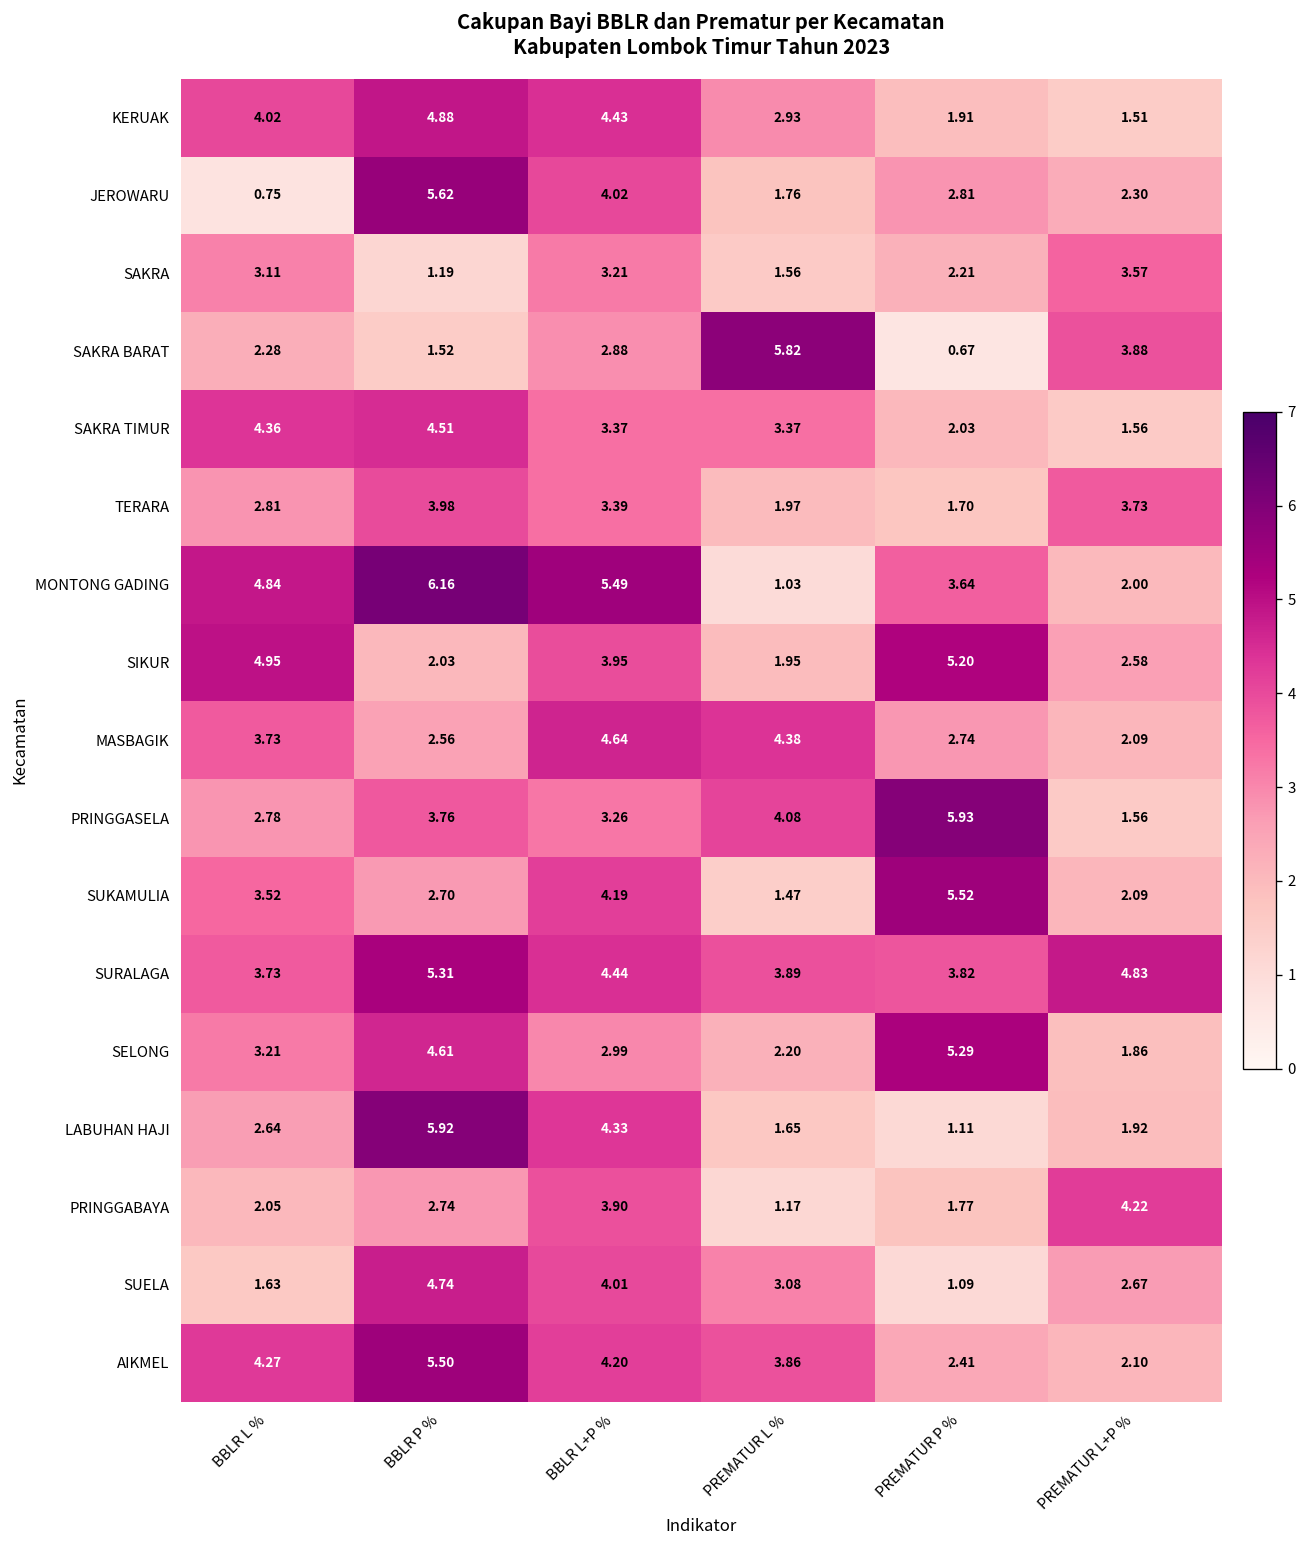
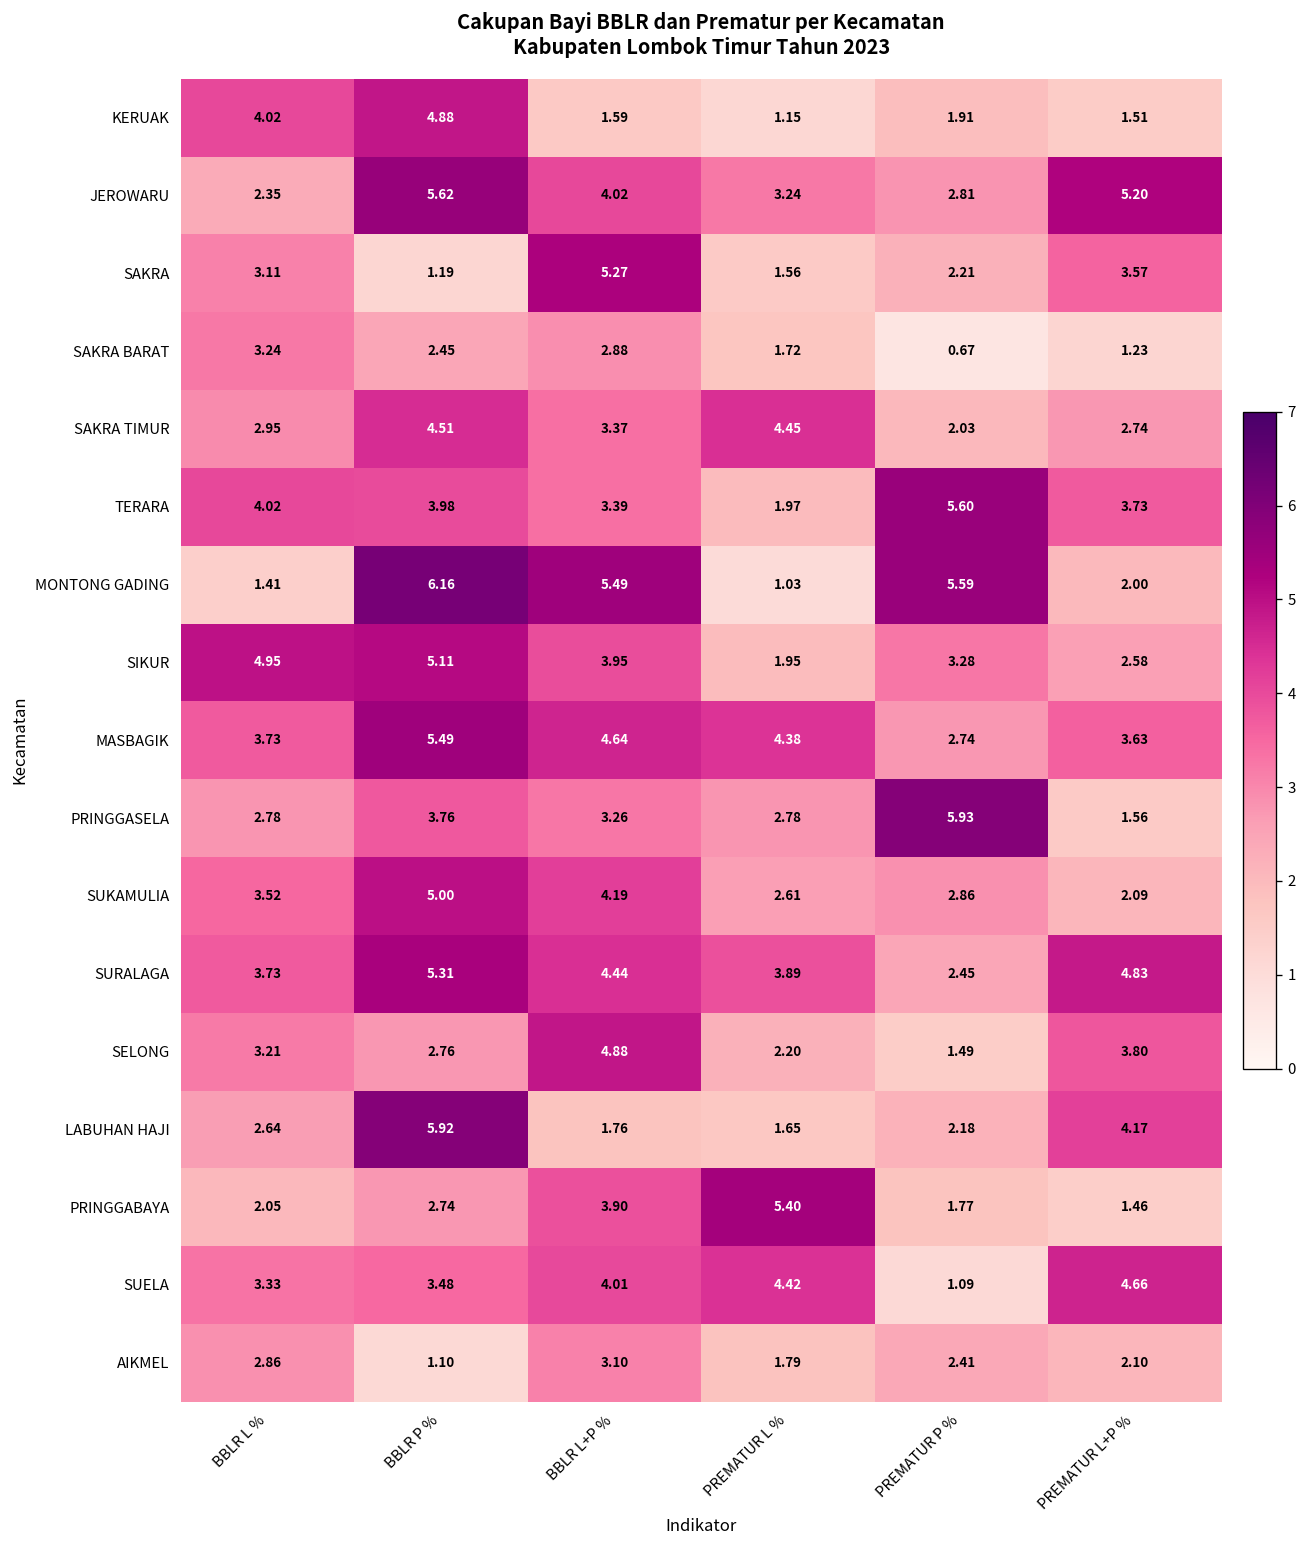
  {
    "KERUAK": {
      "BBLR L %": 4.02,
      "BBLR P %": 4.88,
-     "BBLR L+P %": 4.43,
-     "PREMATUR L %": 2.93,
+     "BBLR L+P %": 1.59,
+     "PREMATUR L %": 1.15,
      "PREMATUR P %": 1.91,
      "PREMATUR L+P %": 1.51
    },
    "JEROWARU": {
-     "BBLR L %": 0.75,
+     "BBLR L %": 2.35,
      "BBLR P %": 5.62,
      "BBLR L+P %": 4.02,
-     "PREMATUR L %": 1.76,
+     "PREMATUR L %": 3.24,
      "PREMATUR P %": 2.81,
-     "PREMATUR L+P %": 2.30
+     "PREMATUR L+P %": 5.20
    },
    "SAKRA": {
      "BBLR L %": 3.11,
      "BBLR P %": 1.19,
-     "BBLR L+P %": 3.21,
+     "BBLR L+P %": 5.27,
      "PREMATUR L %": 1.56,
      "PREMATUR P %": 2.21,
      "PREMATUR L+P %": 3.57
    },
    "SAKRA BARAT": {
-     "BBLR L %": 2.28,
-     "BBLR P %": 1.52,
+     "BBLR L %": 3.24,
+     "BBLR P %": 2.45,
      "BBLR L+P %": 2.88,
-     "PREMATUR L %": 5.82,
+     "PREMATUR L %": 1.72,
      "PREMATUR P %": 0.67,
-     "PREMATUR L+P %": 3.88
+     "PREMATUR L+P %": 1.23
    },
    "SAKRA TIMUR": {
-     "BBLR L %": 4.36,
+     "BBLR L %": 2.95,
      "BBLR P %": 4.51,
      "BBLR L+P %": 3.37,
-     "PREMATUR L %": 3.37,
+     "PREMATUR L %": 4.45,
      "PREMATUR P %": 2.03,
-     "PREMATUR L+P %": 1.56
+     "PREMATUR L+P %": 2.74
    },
    "TERARA": {
-     "BBLR L %": 2.81,
+     "BBLR L %": 4.02,
      "BBLR P %": 3.98,
      "BBLR L+P %": 3.39,
      "PREMATUR L %": 1.97,
-     "PREMATUR P %": 1.70,
+     "PREMATUR P %": 5.60,
      "PREMATUR L+P %": 3.73
    },
    "MONTONG GADING": {
-     "BBLR L %": 4.84,
+     "BBLR L %": 1.41,
      "BBLR P %": 6.16,
      "BBLR L+P %": 5.49,
      "PREMATUR L %": 1.03,
-     "PREMATUR P %": 3.64,
+     "PREMATUR P %": 5.59,
      "PREMATUR L+P %": 2.00
    },
    "SIKUR": {
      "BBLR L %": 4.95,
-     "BBLR P %": 2.03,
+     "BBLR P %": 5.11,
      "BBLR L+P %": 3.95,
      "PREMATUR L %": 1.95,
-     "PREMATUR P %": 5.20,
+     "PREMATUR P %": 3.28,
      "PREMATUR L+P %": 2.58
    },
    "MASBAGIK": {
      "BBLR L %": 3.73,
-     "BBLR P %": 2.56,
+     "BBLR P %": 5.49,
      "BBLR L+P %": 4.64,
      "PREMATUR L %": 4.38,
      "PREMATUR P %": 2.74,
-     "PREMATUR L+P %": 2.09
+     "PREMATUR L+P %": 3.63
    },
    "PRINGGASELA": {
      "BBLR L %": 2.78,
      "BBLR P %": 3.76,
      "BBLR L+P %": 3.26,
-     "PREMATUR L %": 4.08,
+     "PREMATUR L %": 2.78,
      "PREMATUR P %": 5.93,
      "PREMATUR L+P %": 1.56
    },
    "SUKAMULIA": {
      "BBLR L %": 3.52,
-     "BBLR P %": 2.70,
+     "BBLR P %": 5.00,
      "BBLR L+P %": 4.19,
-     "PREMATUR L %": 1.47,
-     "PREMATUR P %": 5.52,
+     "PREMATUR L %": 2.61,
+     "PREMATUR P %": 2.86,
      "PREMATUR L+P %": 2.09
    },
    "SURALAGA": {
      "BBLR L %": 3.73,
      "BBLR P %": 5.31,
      "BBLR L+P %": 4.44,
      "PREMATUR L %": 3.89,
-     "PREMATUR P %": 3.82,
+     "PREMATUR P %": 2.45,
      "PREMATUR L+P %": 4.83
    },
    "SELONG": {
      "BBLR L %": 3.21,
-     "BBLR P %": 4.61,
-     "BBLR L+P %": 2.99,
+     "BBLR P %": 2.76,
+     "BBLR L+P %": 4.88,
      "PREMATUR L %": 2.20,
-     "PREMATUR P %": 5.29,
-     "PREMATUR L+P %": 1.86
+     "PREMATUR P %": 1.49,
+     "PREMATUR L+P %": 3.80
    },
    "LABUHAN HAJI": {
      "BBLR L %": 2.64,
      "BBLR P %": 5.92,
-     "BBLR L+P %": 4.33,
+     "BBLR L+P %": 1.76,
      "PREMATUR L %": 1.65,
-     "PREMATUR P %": 1.11,
-     "PREMATUR L+P %": 1.92
+     "PREMATUR P %": 2.18,
+     "PREMATUR L+P %": 4.17
    },
    "PRINGGABAYA": {
      "BBLR L %": 2.05,
      "BBLR P %": 2.74,
      "BBLR L+P %": 3.90,
-     "PREMATUR L %": 1.17,
+     "PREMATUR L %": 5.40,
      "PREMATUR P %": 1.77,
-     "PREMATUR L+P %": 4.22
+     "PREMATUR L+P %": 1.46
    },
    "SUELA": {
-     "BBLR L %": 1.63,
-     "BBLR P %": 4.74,
+     "BBLR L %": 3.33,
+     "BBLR P %": 3.48,
      "BBLR L+P %": 4.01,
-     "PREMATUR L %": 3.08,
+     "PREMATUR L %": 4.42,
      "PREMATUR P %": 1.09,
-     "PREMATUR L+P %": 2.67
+     "PREMATUR L+P %": 4.66
    },
    "AIKMEL": {
-     "BBLR L %": 4.27,
-     "BBLR P %": 5.50,
-     "BBLR L+P %": 4.20,
-     "PREMATUR L %": 3.86,
+     "BBLR L %": 2.86,
+     "BBLR P %": 1.10,
+     "BBLR L+P %": 3.10,
+     "PREMATUR L %": 1.79,
      "PREMATUR P %": 2.41,
      "PREMATUR L+P %": 2.10
    }
  }
